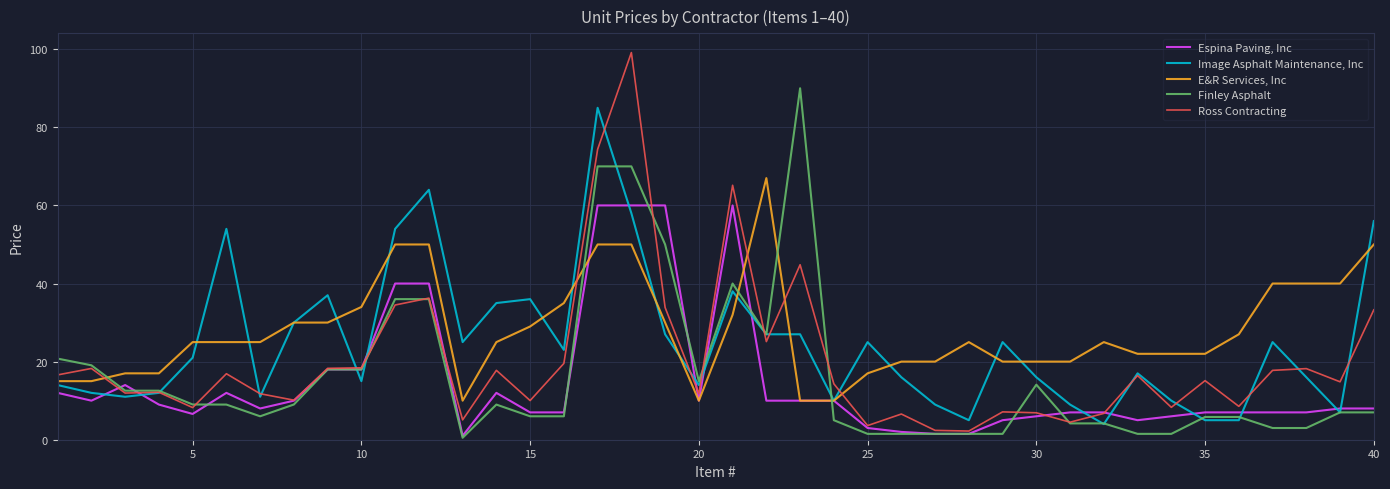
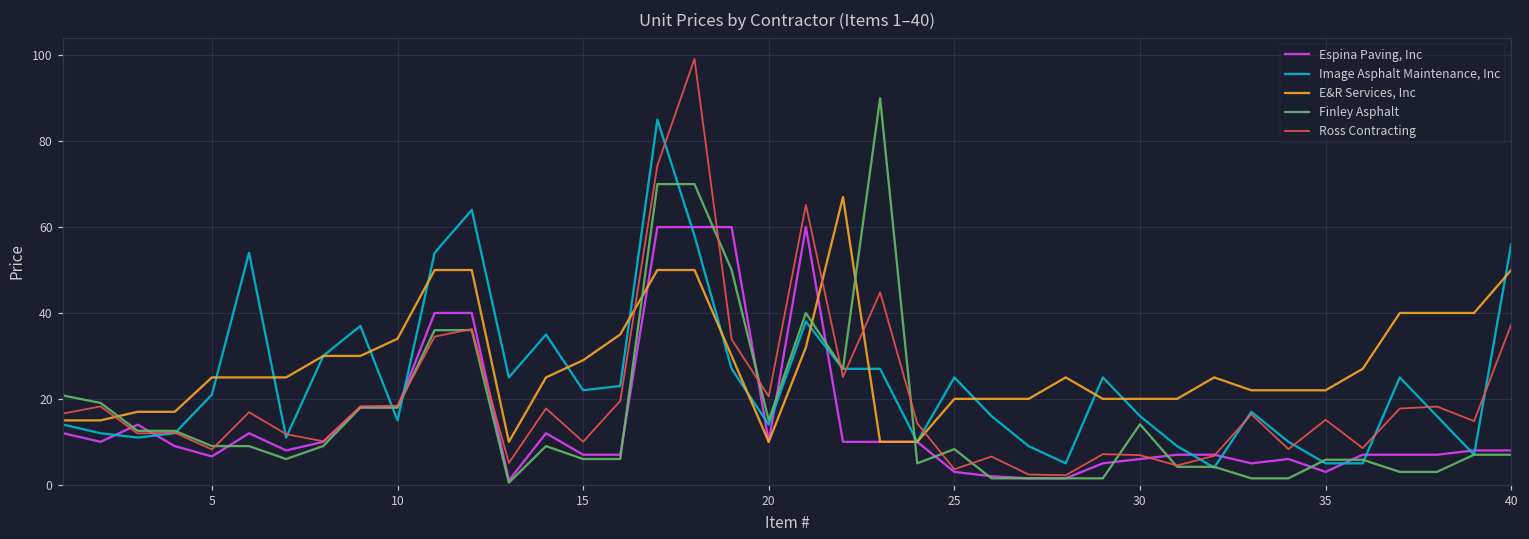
  {
    "Espina Paving, Inc": {
      "5": 7,
      "15": 7,
      "30": 6,
-     "35": 7,
+     "35": 3,
      "40": 8
    },
    "Image Asphalt Maintenance, Inc": {
      "5": 21,
      "10": 15,
-     "15": 36,
+     "15": 22,
      "20": 14,
      "25": 25,
      "30": 16,
      "35": 5,
      "40": 56
    },
    "E&R Services, Inc": {
      "5": 25,
      "10": 34,
      "15": 29,
-     "25": 17,
+     "25": 20,
      "30": 20,
      "35": 22,
      "40": 50
    },
    "Finley Asphalt": {
      "5": 9,
      "15": 6,
      "20": 15,
-     "25": 2,
+     "25": 8,
      "30": 14,
      "35": 6,
      "40": 7
    },
    "Ross Contracting": {
      "5": 8,
      "15": 10,
-     "20": 12,
+     "20": 21,
      "30": 7,
      "35": 15,
-     "40": 33
+     "40": 37
    }
  }
